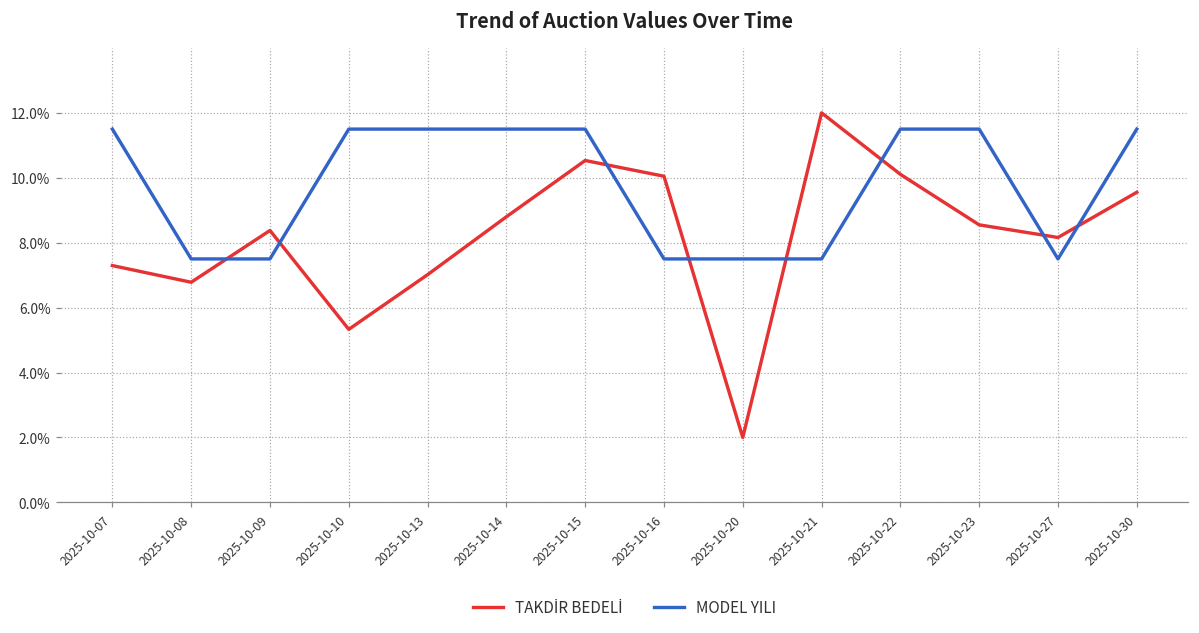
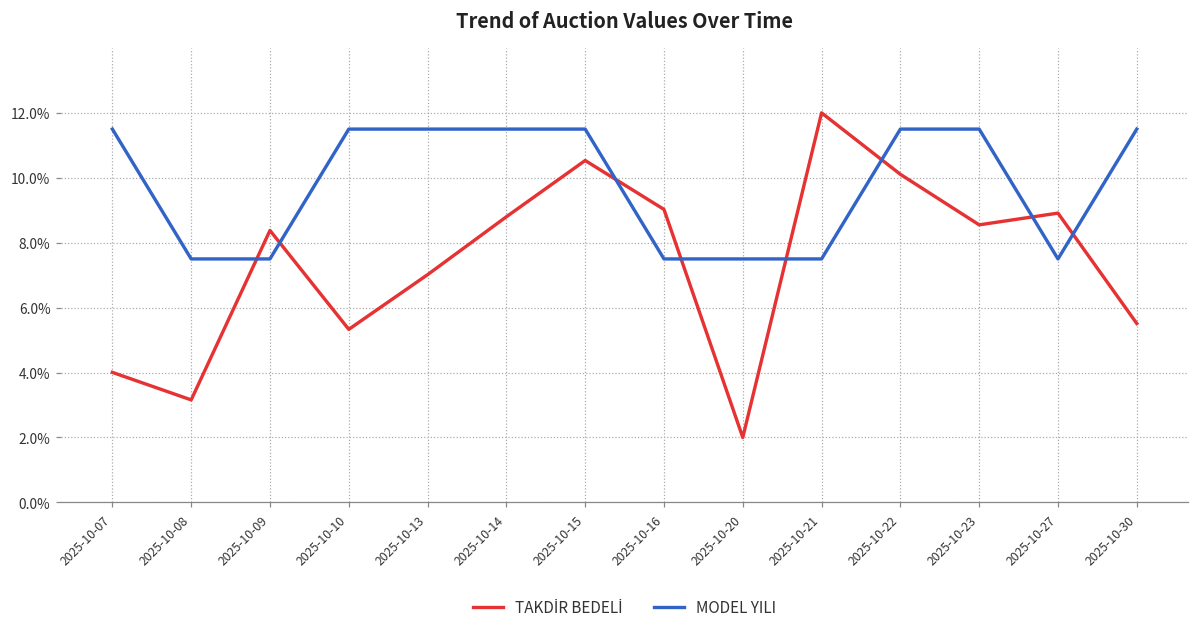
  {
    "TAKDİR BEDELİ": {
-     "2025-10-07": "7.3%",
-     "2025-10-08": "6.8%",
+     "2025-10-07": "4.0%",
+     "2025-10-08": "3.2%",
      "2025-10-09": "8.4%",
      "2025-10-10": "5.3%",
      "2025-10-13": "7.0%",
      "2025-10-14": "8.8%",
      "2025-10-15": "10.5%",
-     "2025-10-16": "10.0%",
+     "2025-10-16": "9.0%",
      "2025-10-20": "2.0%",
      "2025-10-21": "12.0%",
      "2025-10-22": "10.1%",
      "2025-10-23": "8.6%",
-     "2025-10-27": "8.2%",
-     "2025-10-30": "9.6%"
+     "2025-10-27": "8.9%",
+     "2025-10-30": "5.5%"
    },
    "MODEL YILI": {
      "2025-10-07": "11.5%",
      "2025-10-08": "7.5%",
      "2025-10-09": "7.5%",
      "2025-10-10": "11.5%",
      "2025-10-13": "11.5%",
      "2025-10-14": "11.5%",
      "2025-10-15": "11.5%",
      "2025-10-16": "7.5%",
      "2025-10-20": "7.5%",
      "2025-10-21": "7.5%",
      "2025-10-22": "11.5%",
      "2025-10-23": "11.5%",
      "2025-10-27": "7.5%",
      "2025-10-30": "11.5%"
    }
  }
